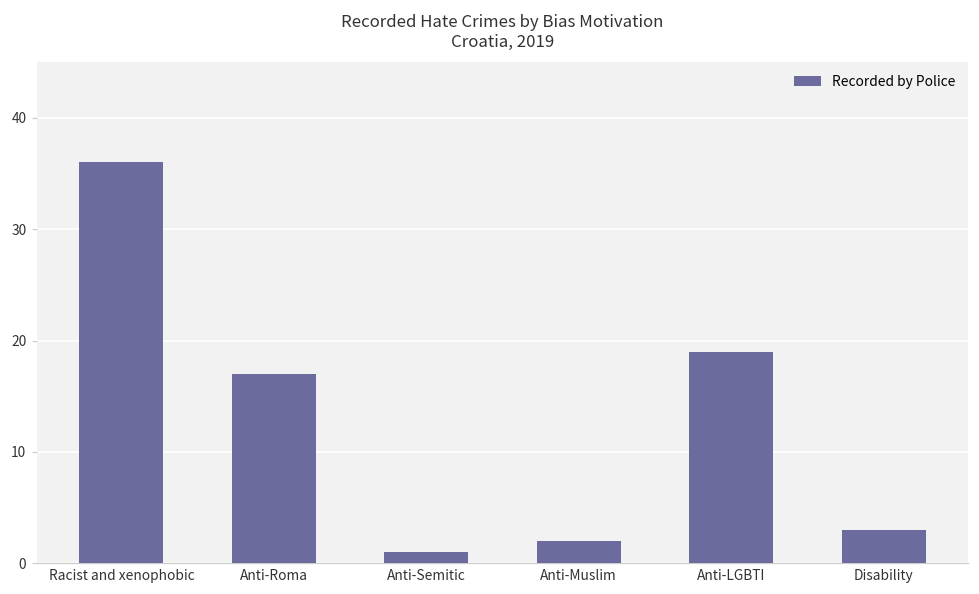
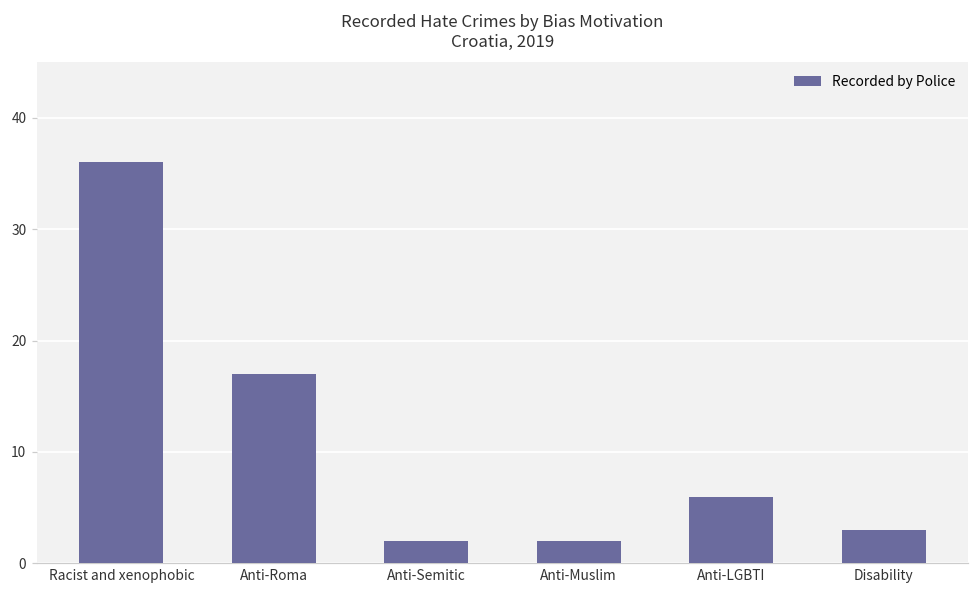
  {
    "Racist and xenophobic": 36,
    "Anti-Roma": 17,
-   "Anti-Semitic": 1,
+   "Anti-Semitic": 2,
    "Anti-Muslim": 2,
-   "Anti-LGBTI": 19,
+   "Anti-LGBTI": 6,
    "Disability": 3
  }
